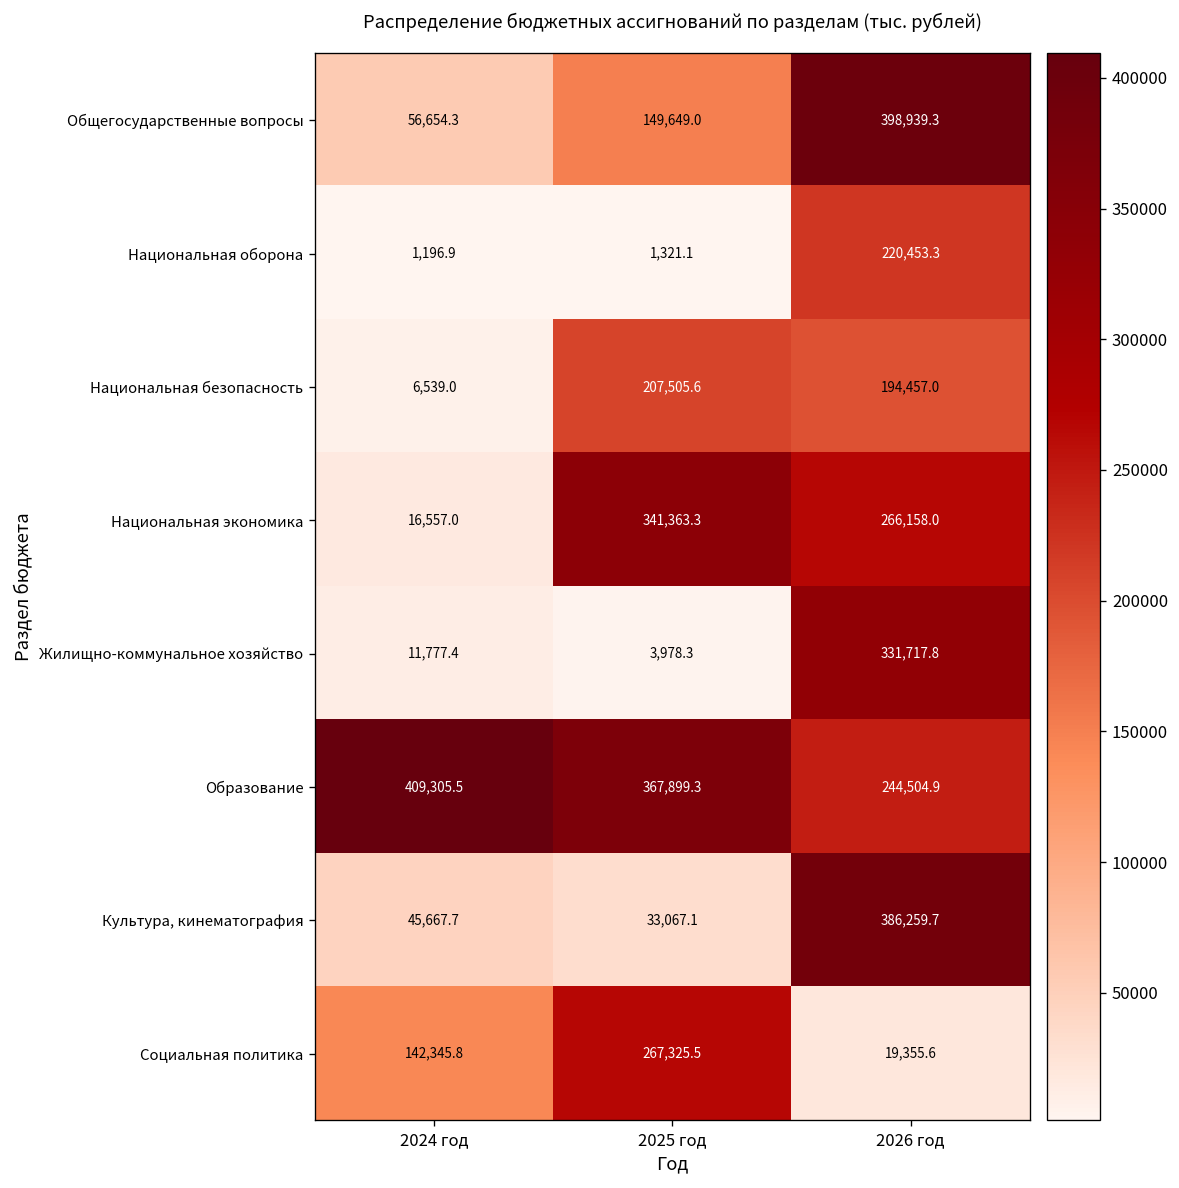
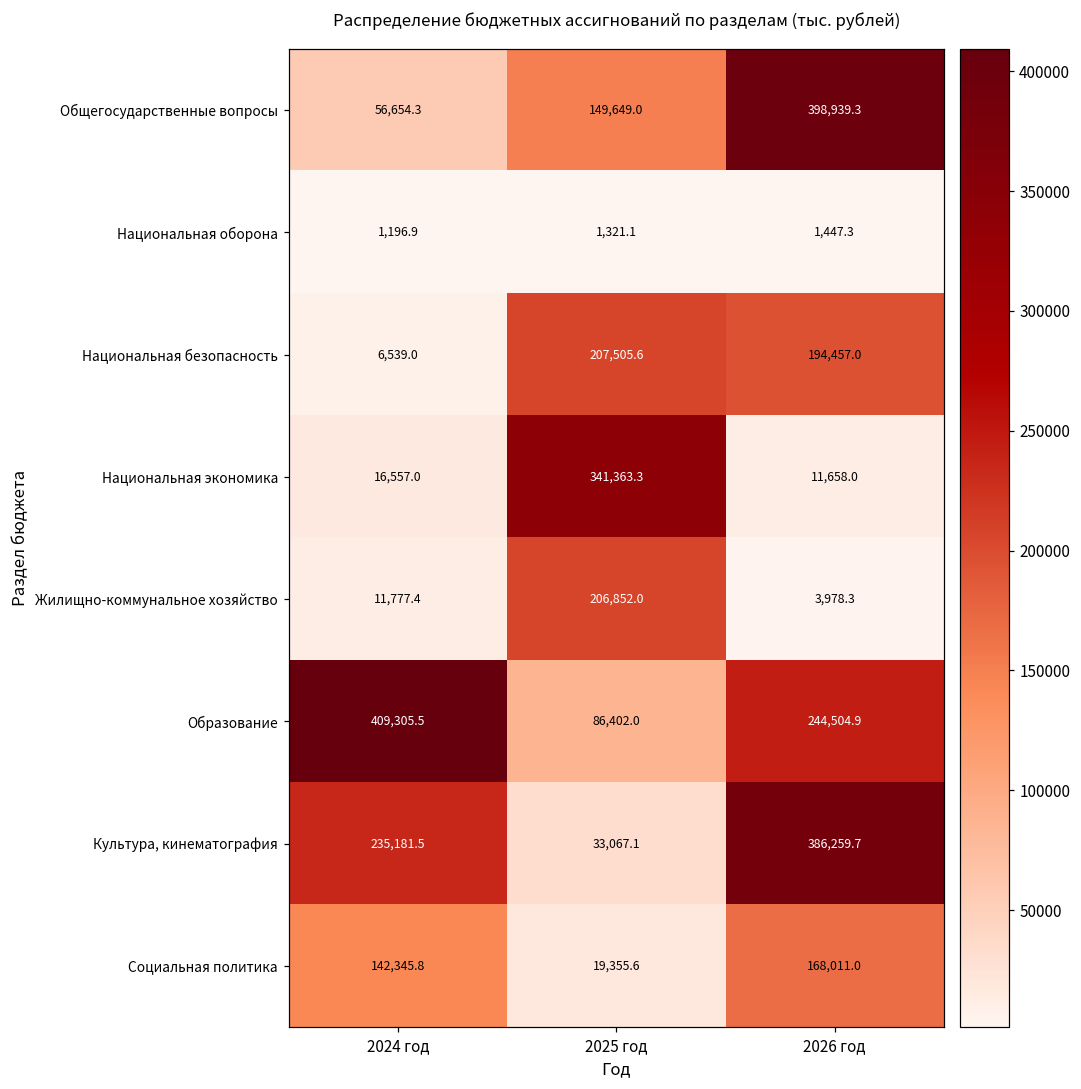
  {
    "Общегосударственные вопросы": {
      "2024 год": "56,654.3",
      "2025 год": "149,649.0",
      "2026 год": "398,939.3"
    },
    "Национальная оборона": {
      "2024 год": "1,196.9",
      "2025 год": "1,321.1",
-     "2026 год": "220,453.3"
+     "2026 год": "1,447.3"
    },
    "Национальная безопасность": {
      "2024 год": "6,539.0",
      "2025 год": "207,505.6",
      "2026 год": "194,457.0"
    },
    "Национальная экономика": {
      "2024 год": "16,557.0",
      "2025 год": "341,363.3",
-     "2026 год": "266,158.0"
+     "2026 год": "11,658.0"
    },
    "Жилищно-коммунальное хозяйство": {
      "2024 год": "11,777.4",
-     "2025 год": "3,978.3",
-     "2026 год": "331,717.8"
+     "2025 год": "206,852.0",
+     "2026 год": "3,978.3"
    },
    "Образование": {
      "2024 год": "409,305.5",
-     "2025 год": "367,899.3",
+     "2025 год": "86,402.0",
      "2026 год": "244,504.9"
    },
    "Культура, кинематография": {
-     "2024 год": "45,667.7",
+     "2024 год": "235,181.5",
      "2025 год": "33,067.1",
      "2026 год": "386,259.7"
    },
    "Социальная политика": {
      "2024 год": "142,345.8",
-     "2025 год": "267,325.5",
-     "2026 год": "19,355.6"
+     "2025 год": "19,355.6",
+     "2026 год": "168,011.0"
    }
  }
